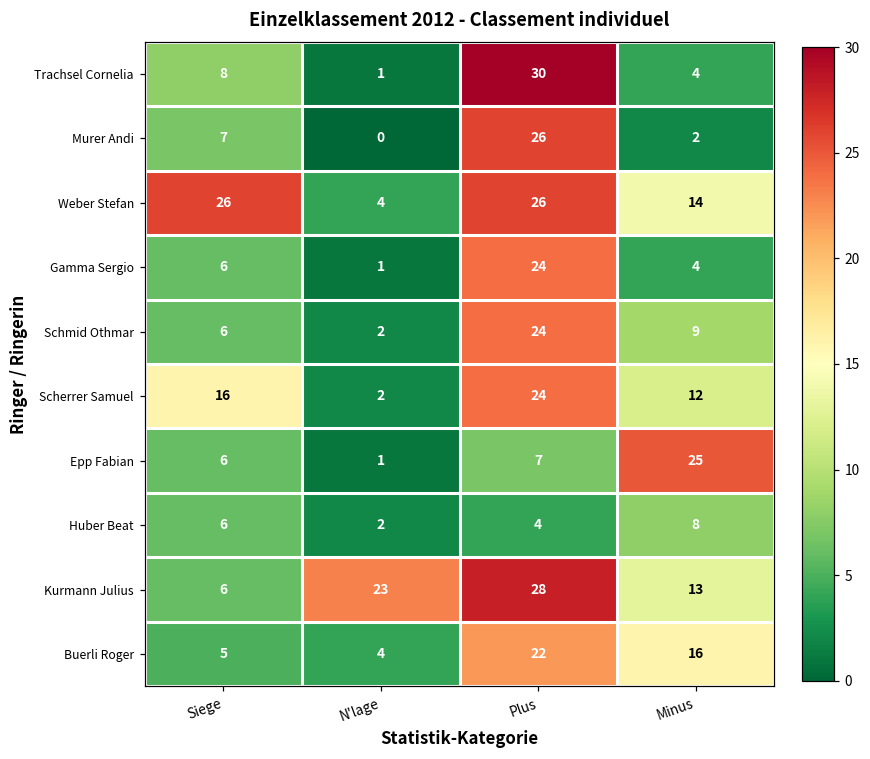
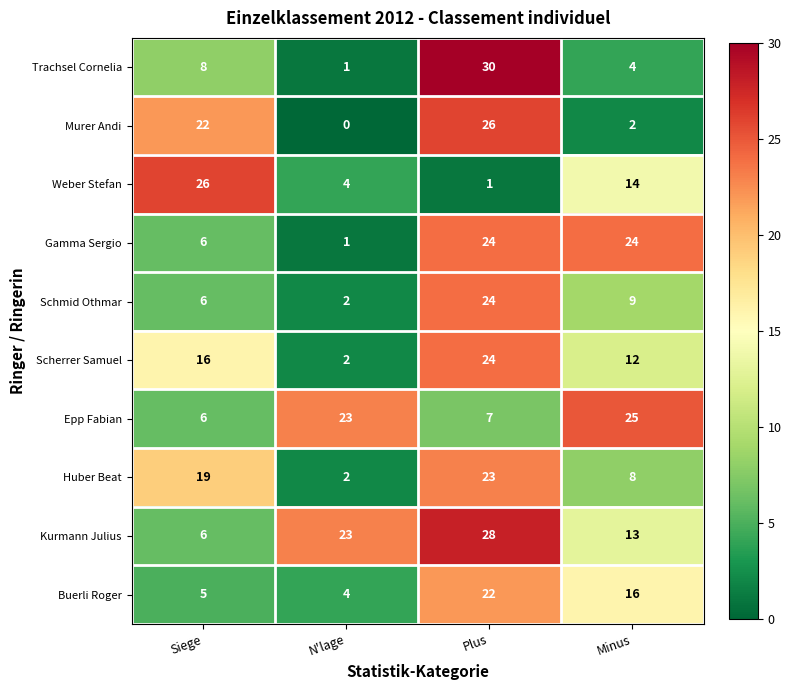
  {
    "Trachsel Cornelia": {
      "Siege": 8,
      "N'lage": 1,
      "Plus": 30,
      "Minus": 4
    },
    "Murer Andi": {
-     "Siege": 7,
+     "Siege": 22,
      "N'lage": 0,
      "Plus": 26,
      "Minus": 2
    },
    "Weber Stefan": {
      "Siege": 26,
      "N'lage": 4,
-     "Plus": 26,
+     "Plus": 1,
      "Minus": 14
    },
    "Gamma Sergio": {
      "Siege": 6,
      "N'lage": 1,
      "Plus": 24,
-     "Minus": 4
+     "Minus": 24
    },
    "Schmid Othmar": {
      "Siege": 6,
      "N'lage": 2,
      "Plus": 24,
      "Minus": 9
    },
    "Scherrer Samuel": {
      "Siege": 16,
      "N'lage": 2,
      "Plus": 24,
      "Minus": 12
    },
    "Epp Fabian": {
      "Siege": 6,
-     "N'lage": 1,
+     "N'lage": 23,
      "Plus": 7,
      "Minus": 25
    },
    "Huber Beat": {
-     "Siege": 6,
+     "Siege": 19,
      "N'lage": 2,
-     "Plus": 4,
+     "Plus": 23,
      "Minus": 8
    },
    "Kurmann Julius": {
      "Siege": 6,
      "N'lage": 23,
      "Plus": 28,
      "Minus": 13
    },
    "Buerli Roger": {
      "Siege": 5,
      "N'lage": 4,
      "Plus": 22,
      "Minus": 16
    }
  }
